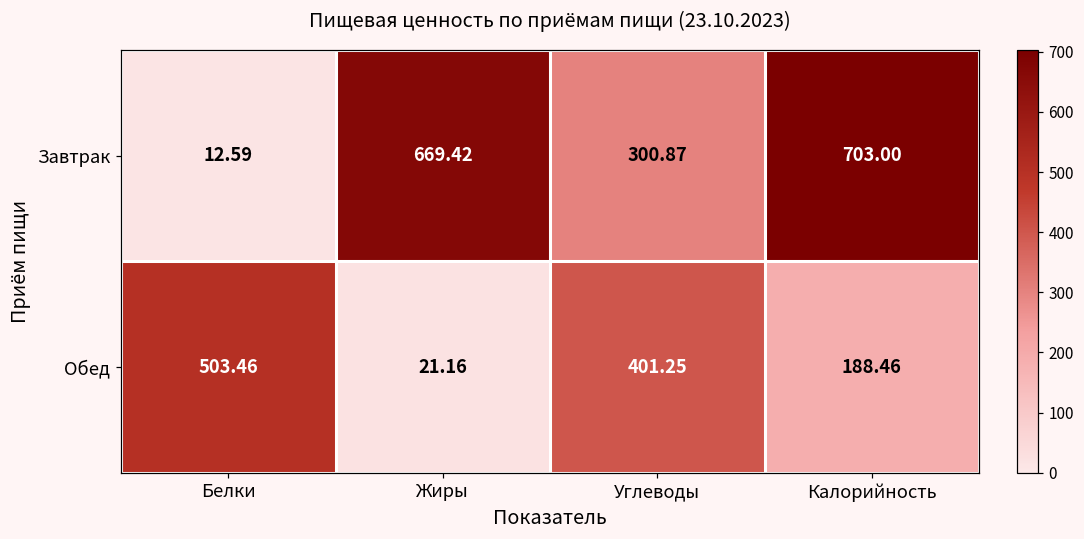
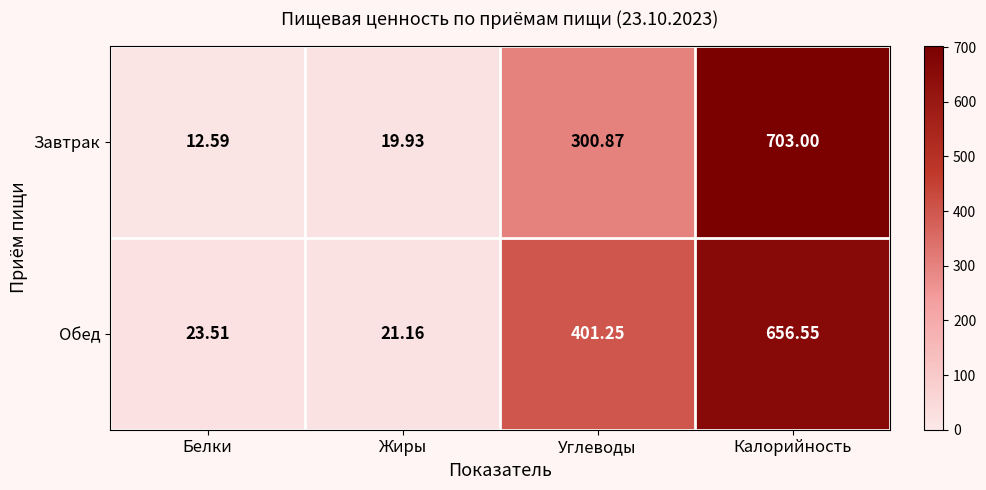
  {
    "Завтрак": {
      "Белки": 12.59,
-     "Жиры": 669.42,
+     "Жиры": 19.93,
      "Углеводы": 300.87,
      "Калорийность": 703.00
    },
    "Обед": {
-     "Белки": 503.46,
+     "Белки": 23.51,
      "Жиры": 21.16,
      "Углеводы": 401.25,
-     "Калорийность": 188.46
+     "Калорийность": 656.55
    }
  }
